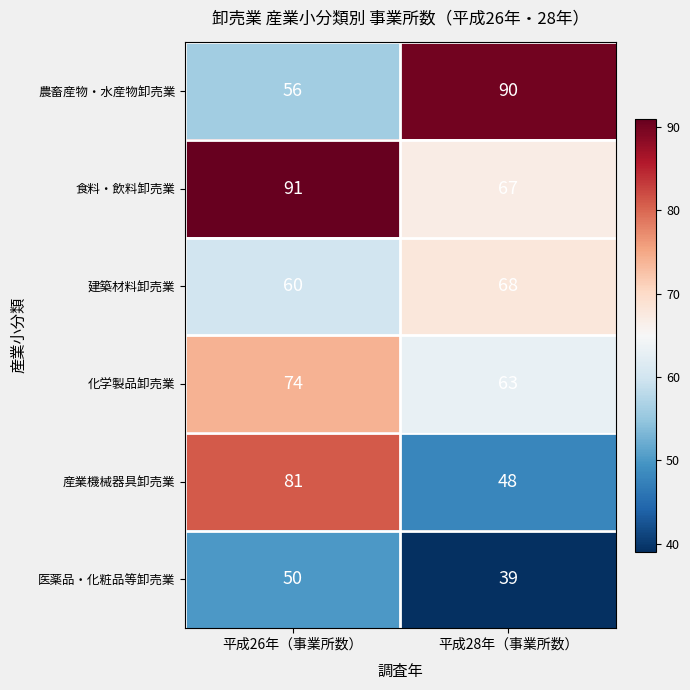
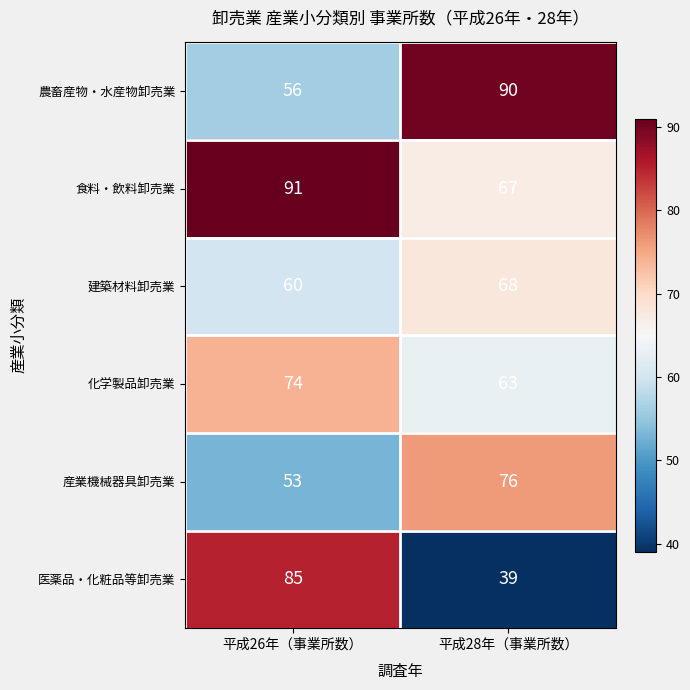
  {
    "農畜産物・水産物卸売業": {
      "平成26年（事業所数）": 56,
      "平成28年（事業所数）": 90
    },
    "食料・飲料卸売業": {
      "平成26年（事業所数）": 91
    },
    "化学製品卸売業": {
      "平成26年（事業所数）": 74
    },
    "産業機械器具卸売業": {
-     "平成26年（事業所数）": 81,
-     "平成28年（事業所数）": 48
+     "平成26年（事業所数）": 53,
+     "平成28年（事業所数）": 76
    },
    "医薬品・化粧品等卸売業": {
-     "平成26年（事業所数）": 50,
+     "平成26年（事業所数）": 85,
      "平成28年（事業所数）": 39
    }
  }
